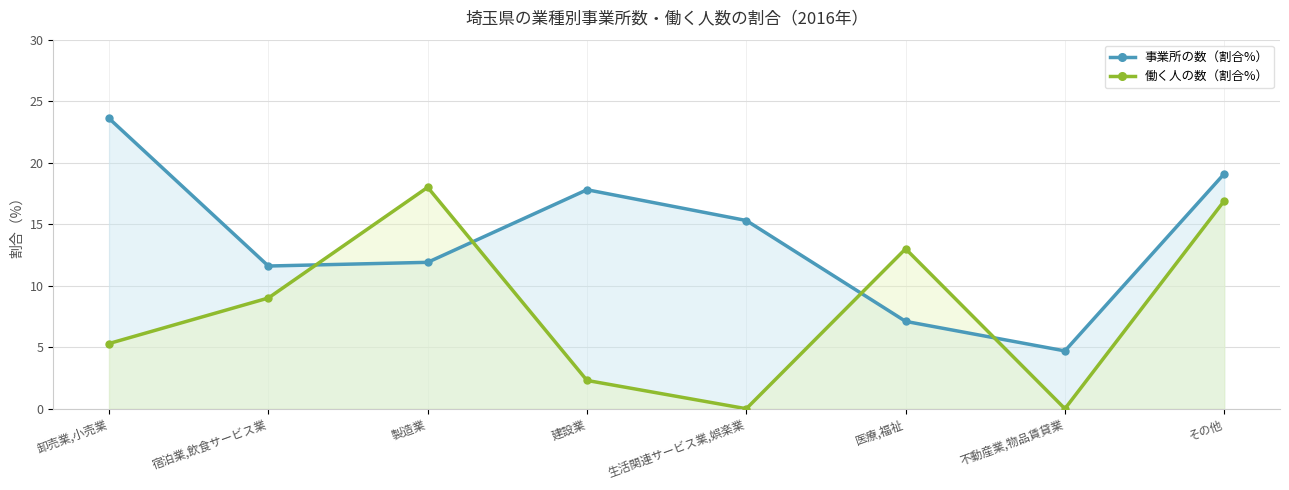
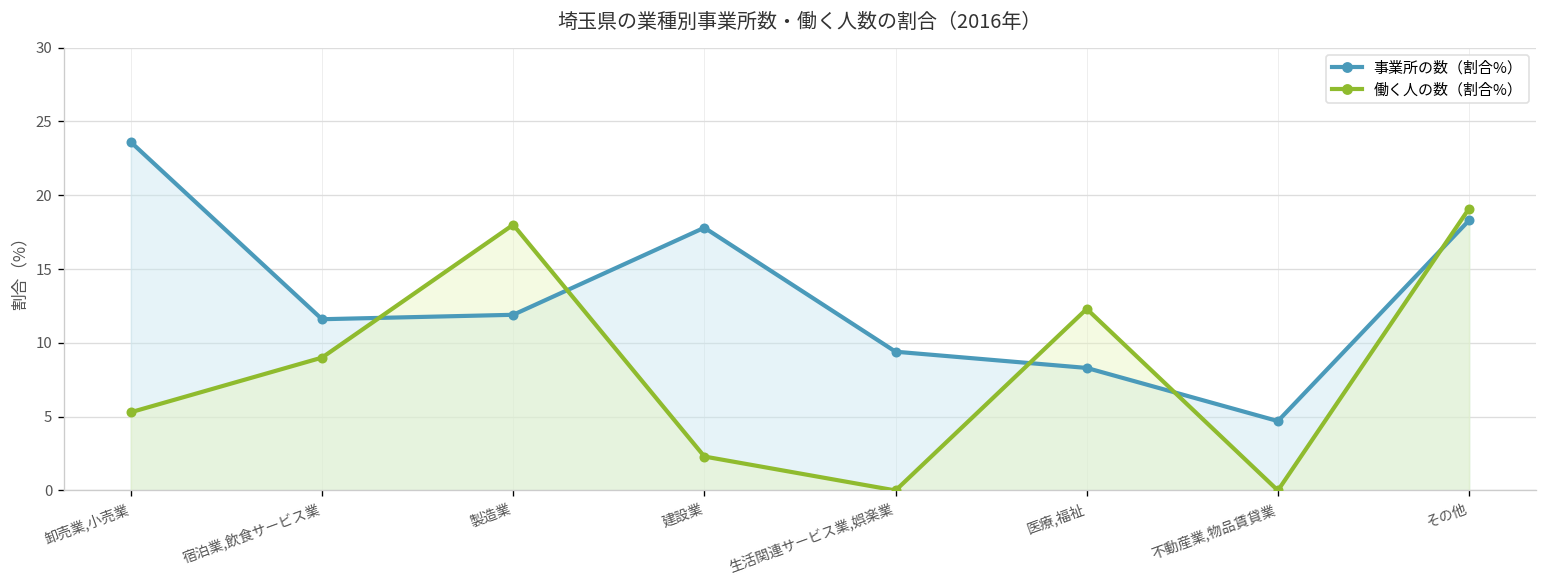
  {
    "事業所の数（割合%）": {
      "卸売業,小売業": 23.6,
      "宿泊業,飲食サービス業": 11.6,
      "製造業": 11.9,
      "建設業": 17.8,
-     "生活関連サービス業,娯楽業": 15.3,
-     "医療,福祉": 7.1,
+     "生活関連サービス業,娯楽業": 9.4,
+     "医療,福祉": 8.3,
      "不動産業,物品賃貸業": 4.7,
-     "その他": 19.1
+     "その他": 18.3
    },
    "働く人の数（割合%）": {
      "卸売業,小売業": 5.3,
      "宿泊業,飲食サービス業": 9.0,
      "製造業": 18.0,
      "建設業": 2.3,
      "生活関連サービス業,娯楽業": 0.0,
-     "医療,福祉": 13.0,
+     "医療,福祉": 12.3,
      "不動産業,物品賃貸業": 0.0,
-     "その他": 16.9
+     "その他": 19.1
    }
  }
